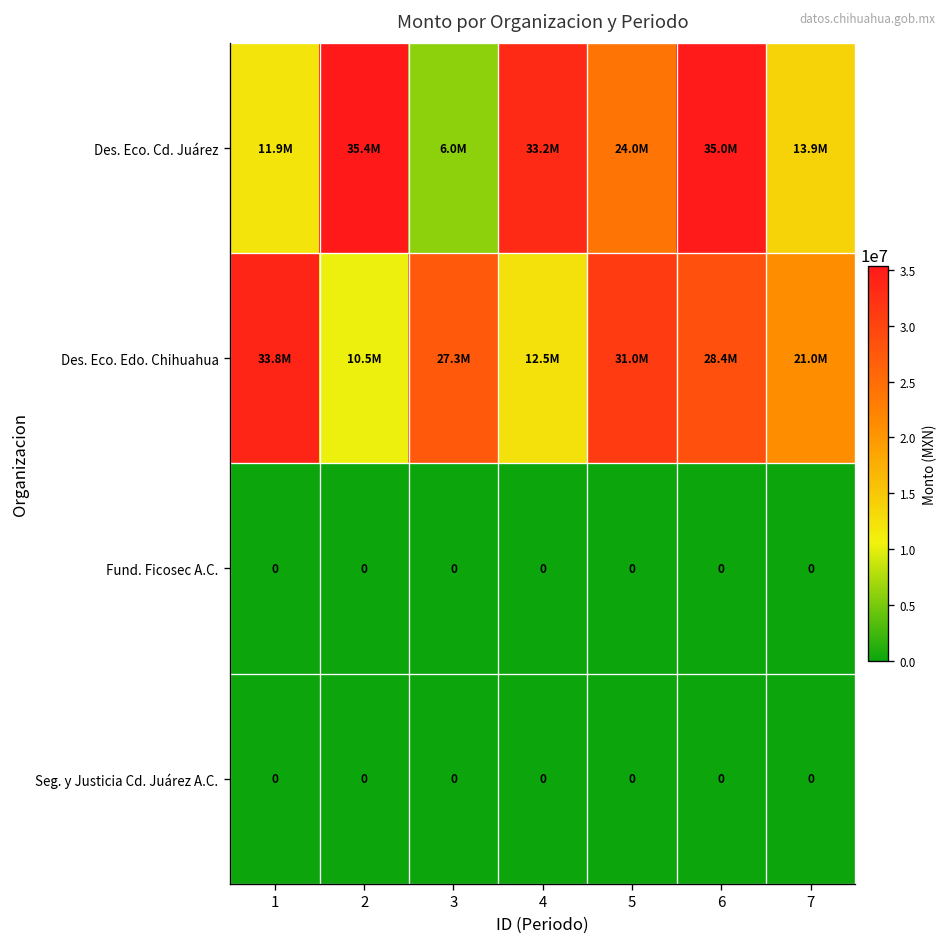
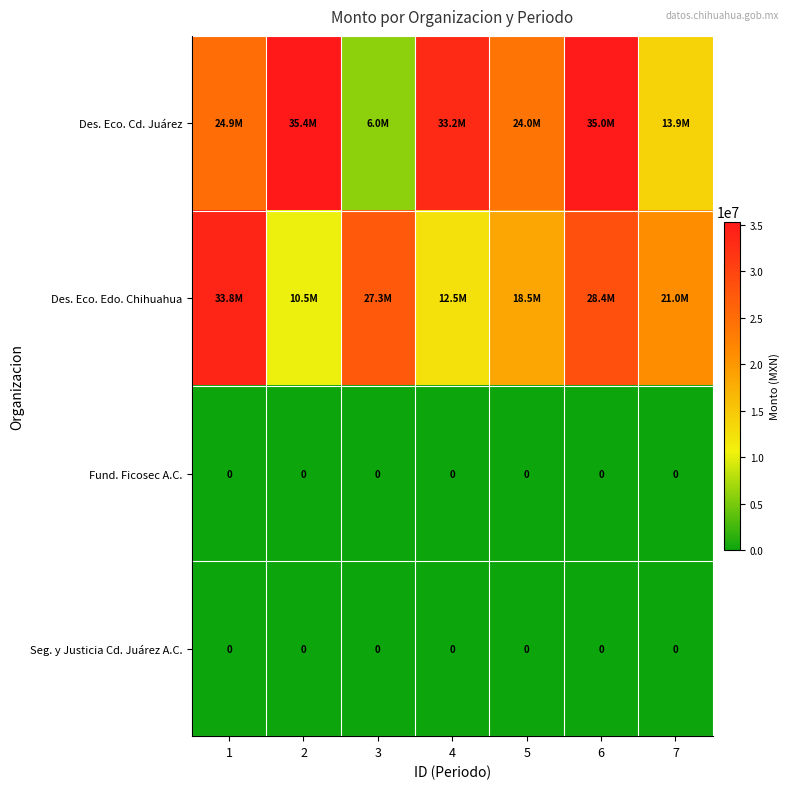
  {
    "Des. Eco. Cd. Juárez": {
-     "1": "11.9M",
+     "1": "24.9M",
      "2": "35.4M",
      "3": "6.0M",
      "4": "33.2M",
      "5": "24.0M",
      "6": "35.0M",
      "7": "13.9M"
    },
    "Des. Eco. Edo. Chihuahua": {
      "1": "33.8M",
      "2": "10.5M",
      "3": "27.3M",
      "4": "12.5M",
-     "5": "31.0M",
+     "5": "18.5M",
      "6": "28.4M",
      "7": "21.0M"
    },
    "Fund. Ficosec A.C.": {
      "1": "0",
      "2": "0",
      "3": "0",
      "4": "0",
      "5": "0",
      "6": "0",
      "7": "0"
    },
    "Seg. y Justicia Cd. Juárez A.C.": {
      "1": "0",
      "2": "0",
      "3": "0",
      "4": "0",
      "5": "0",
      "6": "0",
      "7": "0"
    }
  }
